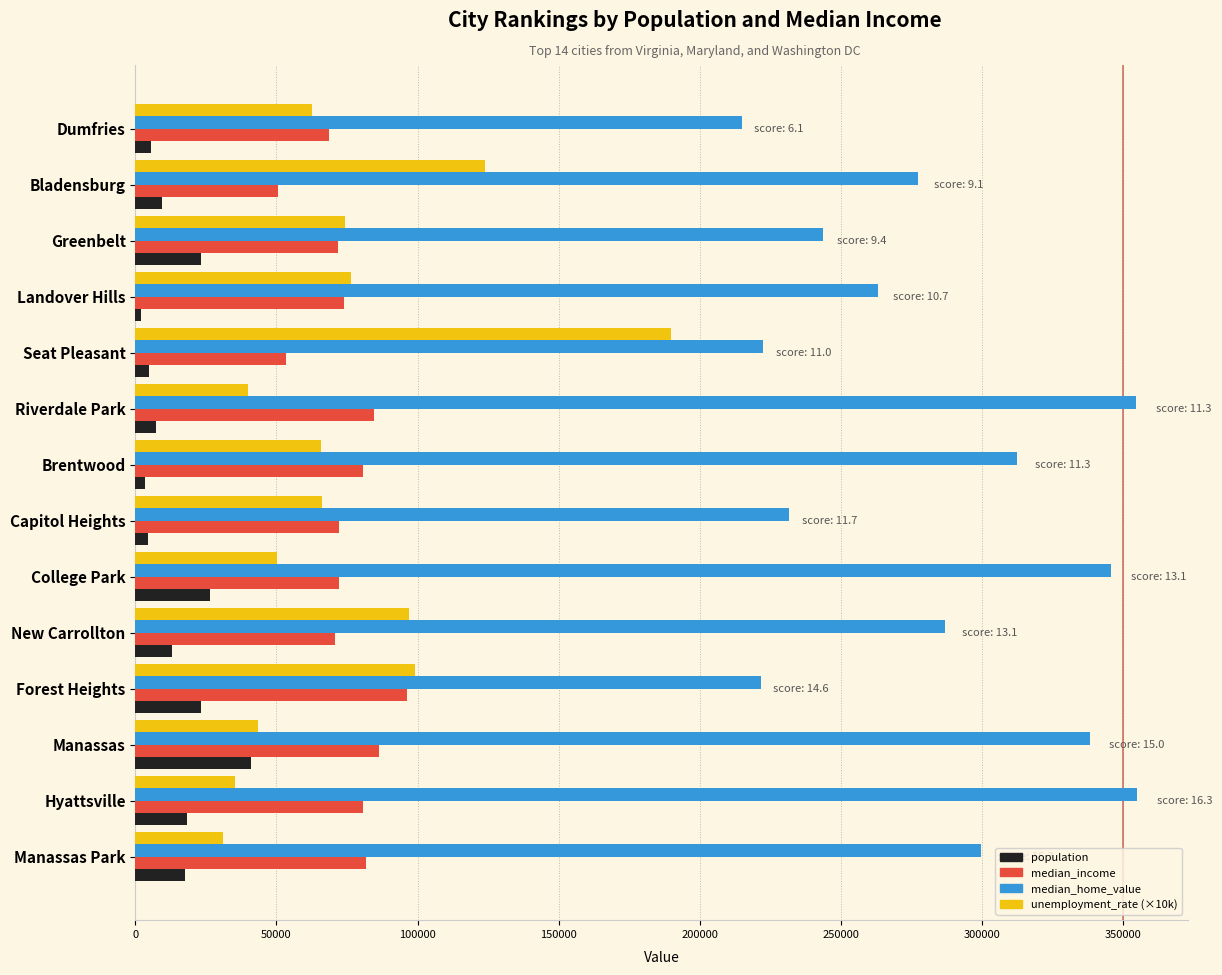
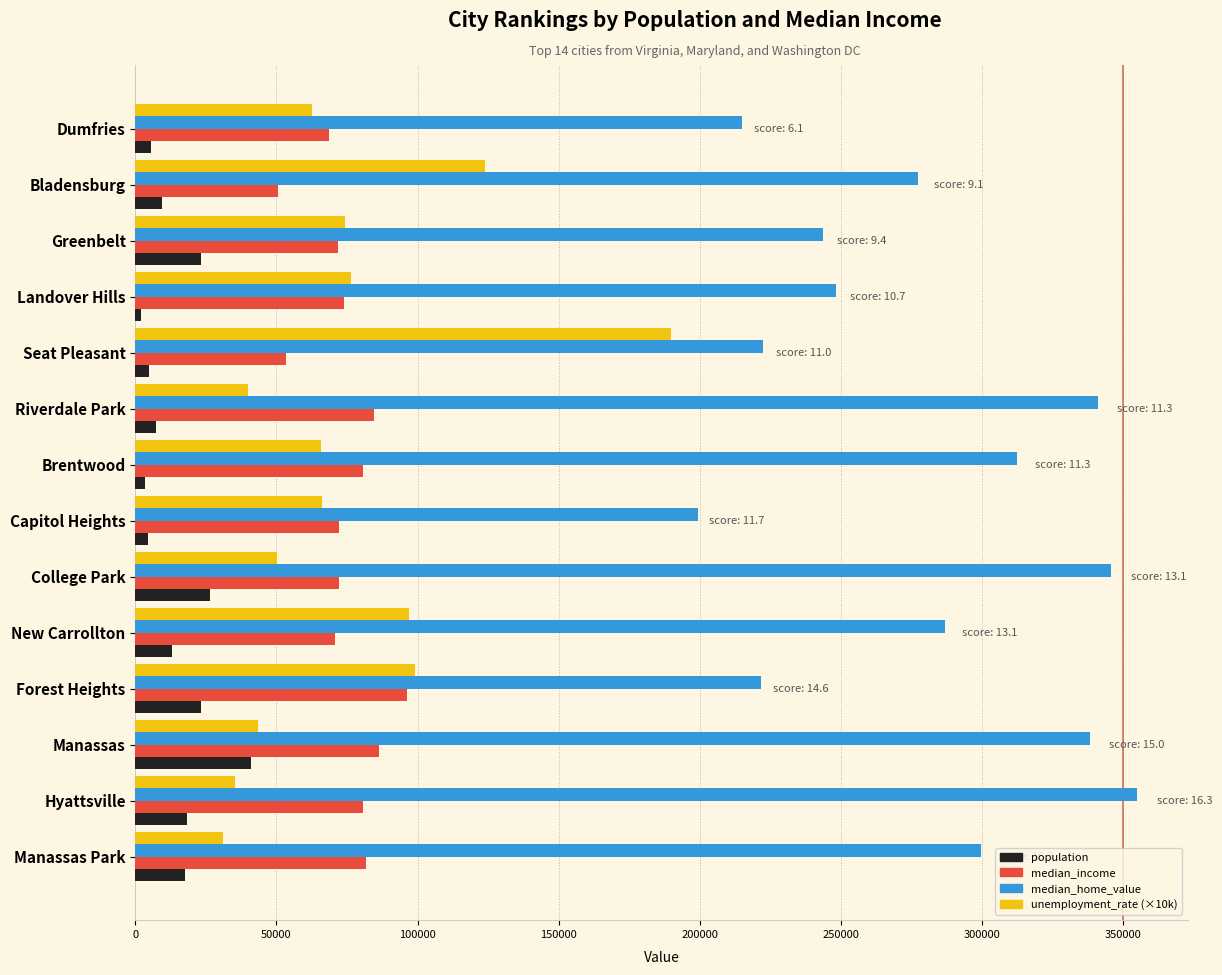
  {
    "population": {
      "Dumfries": 6000,
      "Bladensburg": 9000,
      "Greenbelt": 23000,
      "Landover Hills": 2000,
      "Seat Pleasant": 5000,
      "Riverdale Park": 7000,
      "Brentwood": 3000,
      "Capitol Heights": 5000,
      "College Park": 26000,
      "New Carrollton": 13000,
      "Forest Heights": 23000,
      "Manassas": 41000,
      "Hyattsville": 18000,
      "Manassas Park": 18000
    },
    "median_income": {
      "Dumfries": 68000,
      "Bladensburg": 50000,
      "Greenbelt": 72000,
      "Landover Hills": 74000,
      "Seat Pleasant": 54000,
      "Riverdale Park": 85000,
      "Brentwood": 81000,
      "Capitol Heights": 72000,
      "College Park": 72000,
      "New Carrollton": 71000,
      "Forest Heights": 96000,
      "Manassas": 86000,
      "Hyattsville": 81000,
      "Manassas Park": 82000
    },
    "median_home_value": {
-     "Landover Hills": 263000,
-     "Riverdale Park": 355000,
-     "Capitol Heights": 231000
+     "Landover Hills": 248000,
+     "Riverdale Park": 341000,
+     "Capitol Heights": 199000
    }
  }
